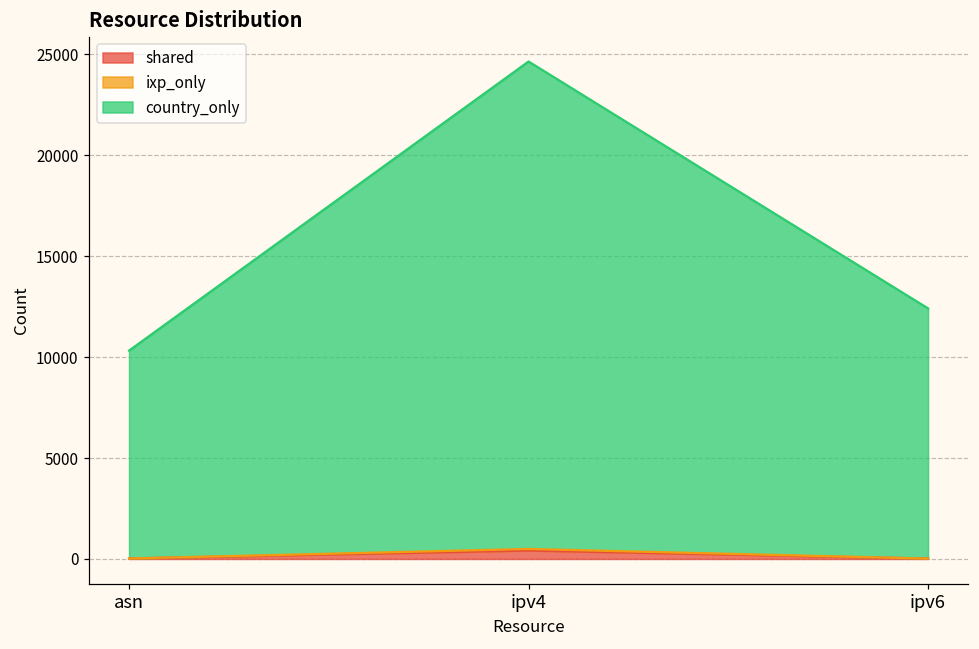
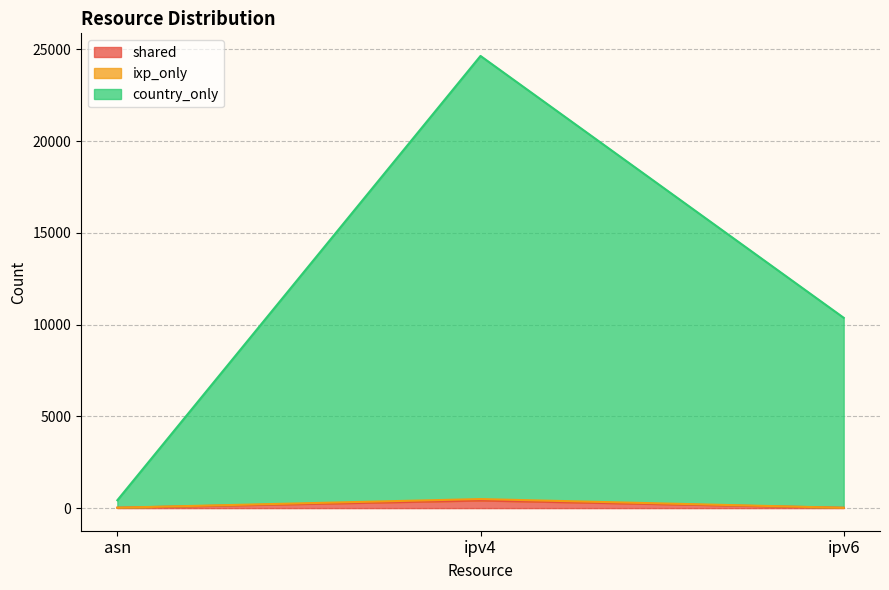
  {
    "country_only": {
-     "asn": 10300,
+     "asn": 400,
      "ipv4": 24200,
-     "ipv6": 12400
+     "ipv6": 10400
    }
  }
